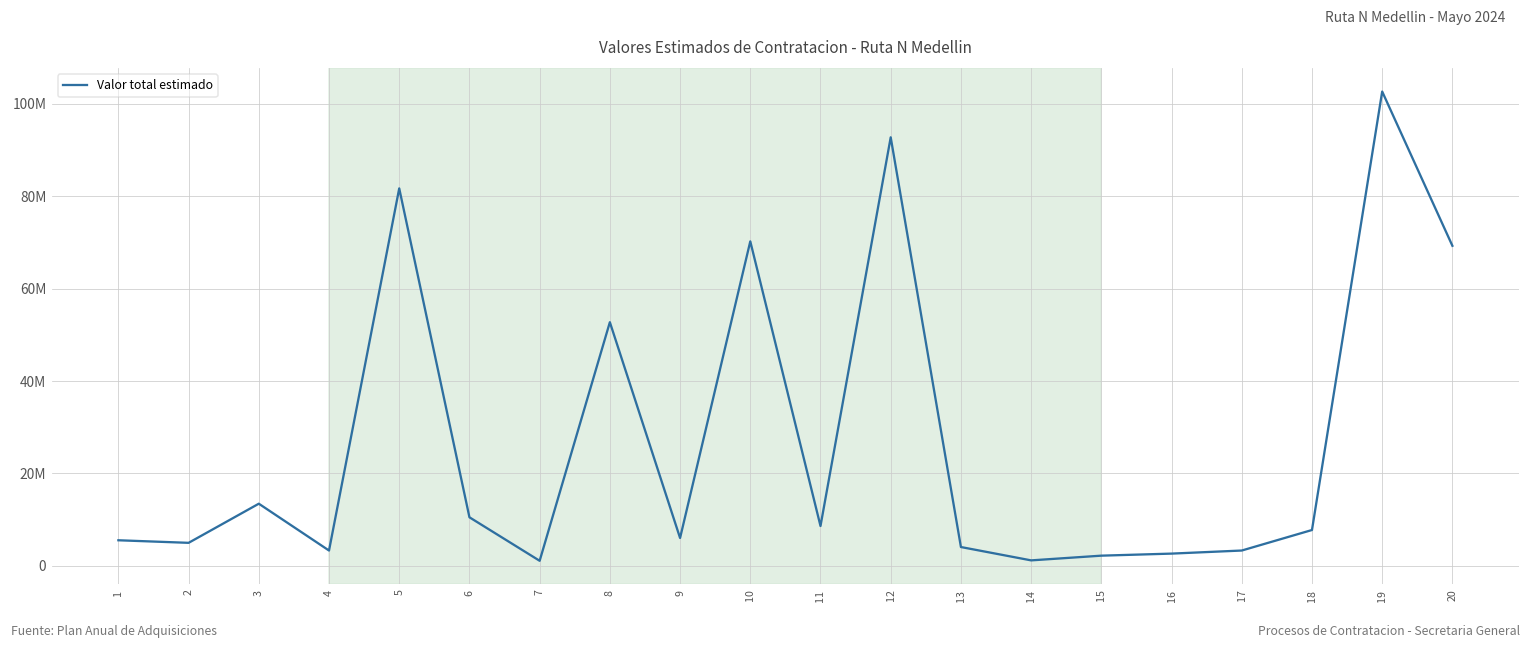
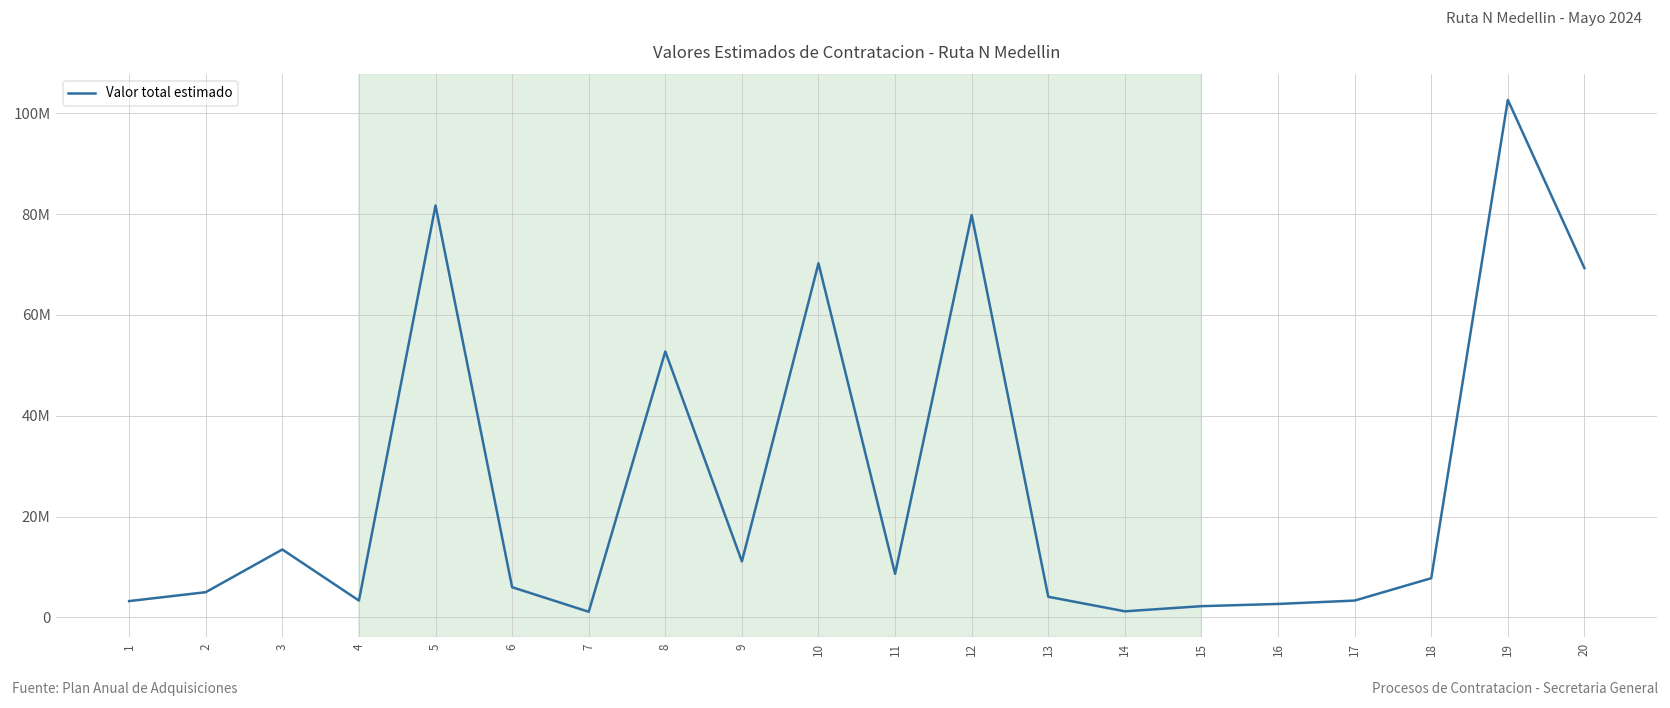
  {
-   "1": 6000000,
+   "1": 3000000,
    "2": 5000000,
    "3": 13000000,
    "4": 3000000,
    "5": 82000000,
-   "6": 11000000,
+   "6": 6000000,
    "7": 1000000,
    "8": 53000000,
-   "9": 6000000,
+   "9": 11000000,
    "10": 70000000,
    "11": 9000000,
-   "12": 93000000,
+   "12": 80000000,
    "13": 4000000,
    "14": 1000000,
    "15": 2000000,
    "16": 3000000,
    "17": 3000000,
    "18": 8000000,
    "19": 103000000,
    "20": 69000000
  }
